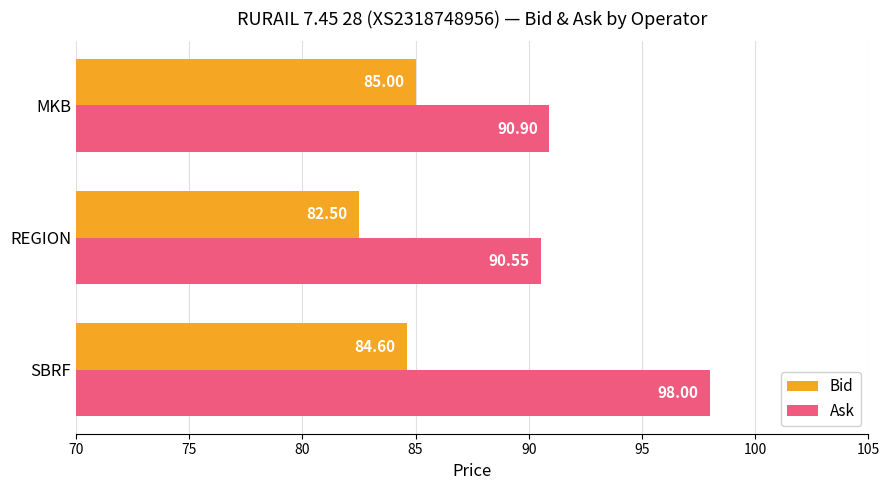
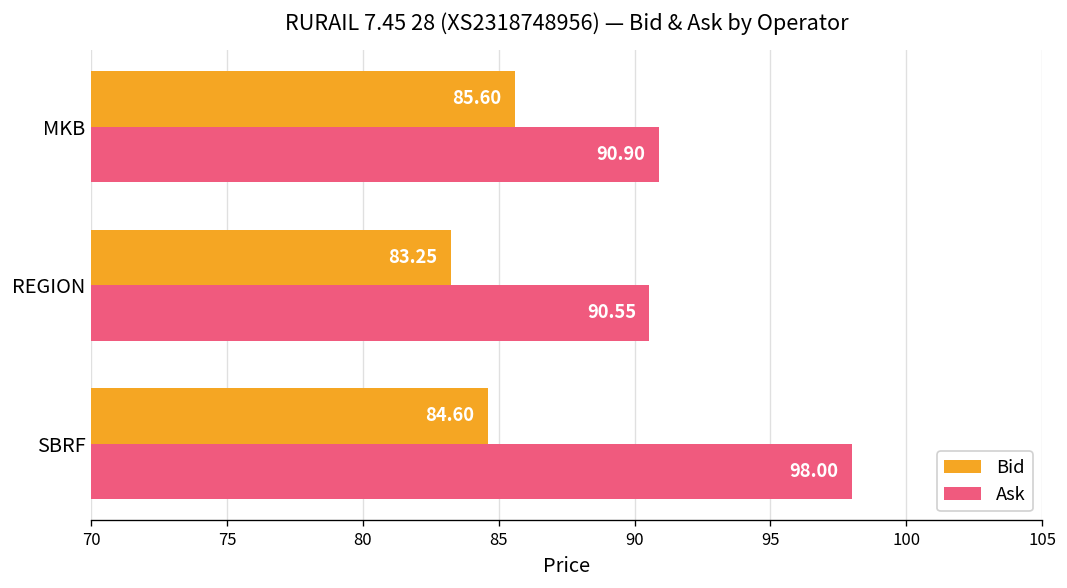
  {
    "Bid": {
-     "MKB": 85.00,
-     "REGION": 82.50,
+     "MKB": 85.60,
+     "REGION": 83.25,
      "SBRF": 84.60
    },
    "Ask": {
      "MKB": 90.90,
      "REGION": 90.55,
      "SBRF": 98.00
    }
  }
